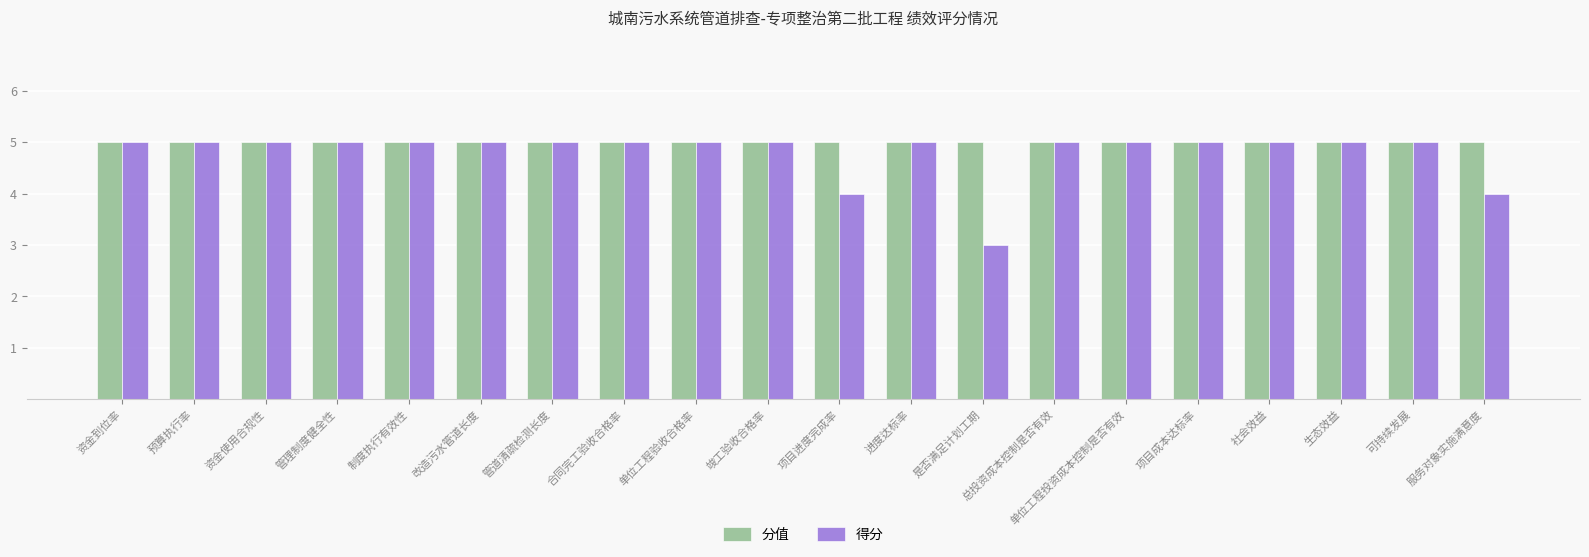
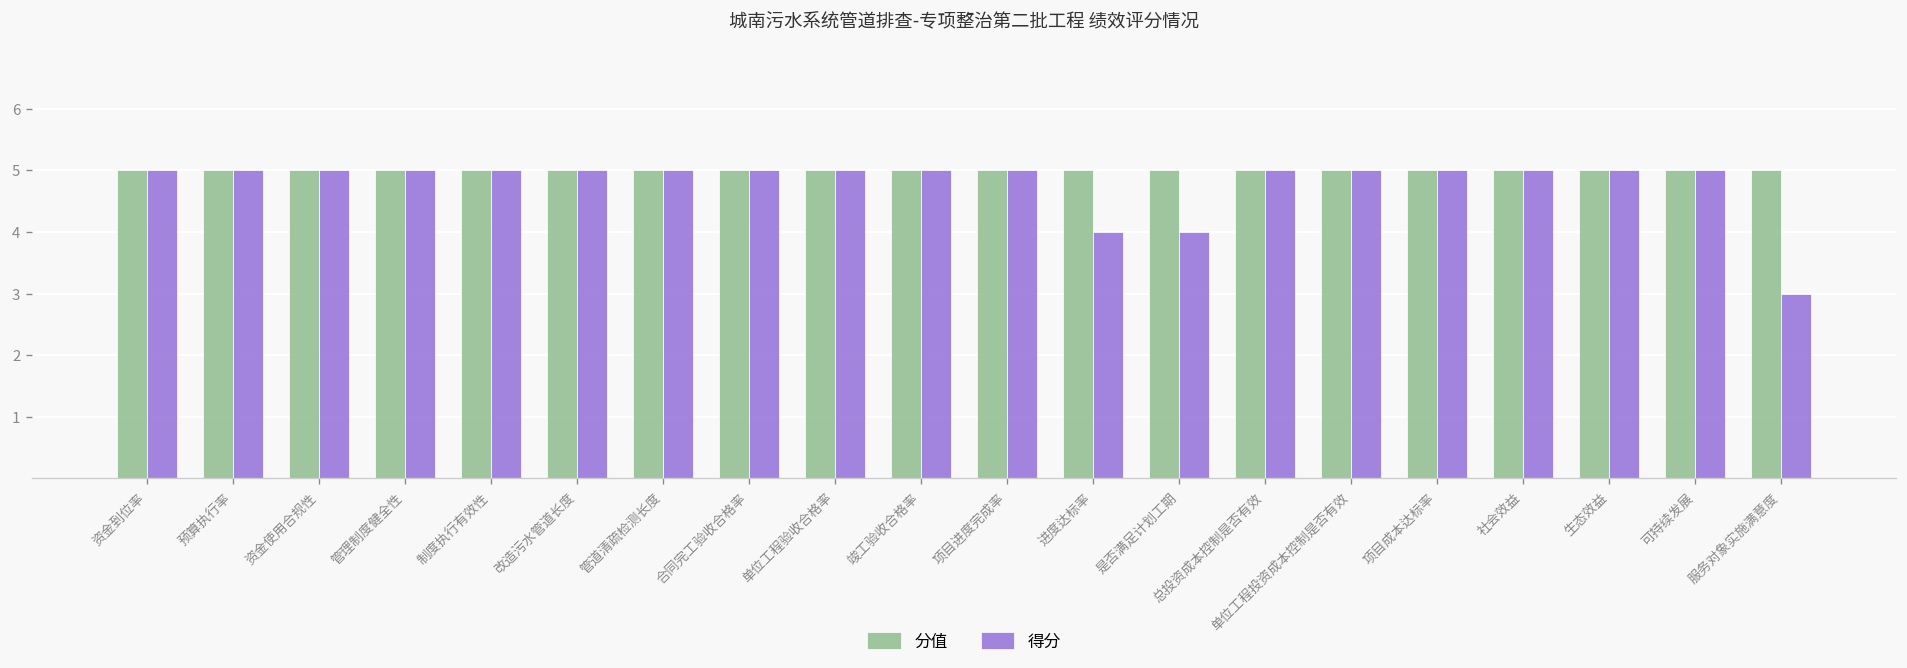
  {
    "分值": {
      "资金到位率": 5,
      "预算执行率": 5,
      "资金使用合规性": 5,
      "管理制度健全性": 5,
      "制度执行有效性": 5,
      "改造污水管道长度": 5,
      "管道清疏检测长度": 5,
      "合同完工验收合格率": 5,
      "单位工程验收合格率": 5,
      "竣工验收合格率": 5,
      "项目进度完成率": 5,
      "进度达标率": 5,
      "是否满足计划工期": 5,
      "总投资成本控制是否有效": 5,
      "单位工程投资成本控制是否有效": 5,
      "项目成本达标率": 5,
      "社会效益": 5,
      "生态效益": 5,
      "可持续发展": 5,
      "服务对象实施满意度": 5
    },
    "得分": {
      "资金到位率": 5,
      "预算执行率": 5,
      "资金使用合规性": 5,
      "管理制度健全性": 5,
      "制度执行有效性": 5,
      "改造污水管道长度": 5,
      "管道清疏检测长度": 5,
      "合同完工验收合格率": 5,
      "单位工程验收合格率": 5,
      "竣工验收合格率": 5,
-     "项目进度完成率": 4,
-     "进度达标率": 5,
-     "是否满足计划工期": 3,
+     "项目进度完成率": 5,
+     "进度达标率": 4,
+     "是否满足计划工期": 4,
      "总投资成本控制是否有效": 5,
      "单位工程投资成本控制是否有效": 5,
      "项目成本达标率": 5,
      "社会效益": 5,
      "生态效益": 5,
      "可持续发展": 5,
-     "服务对象实施满意度": 4
+     "服务对象实施满意度": 3
    }
  }
